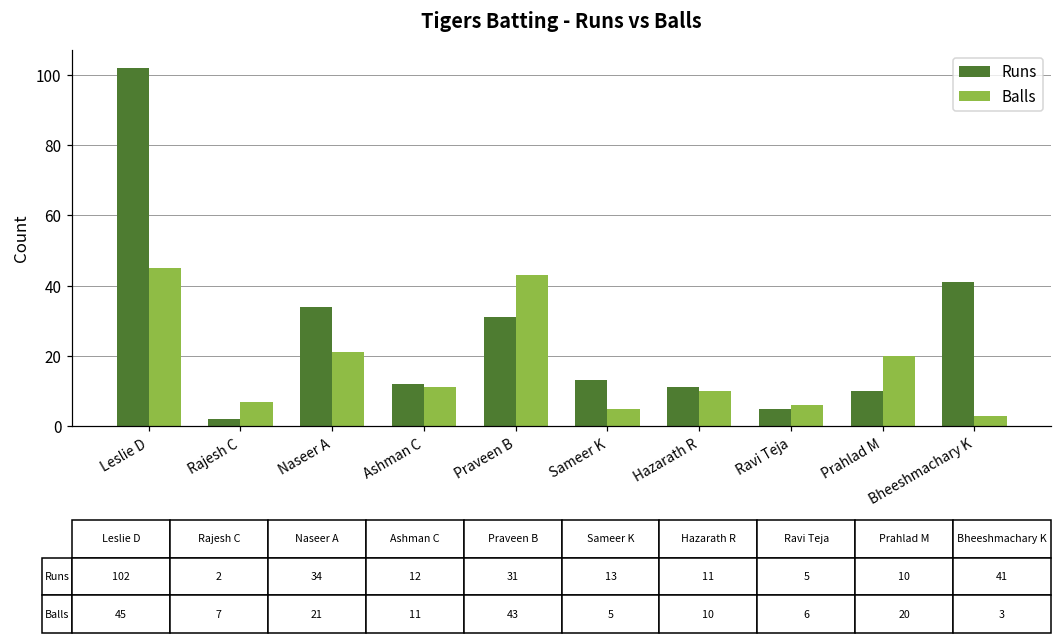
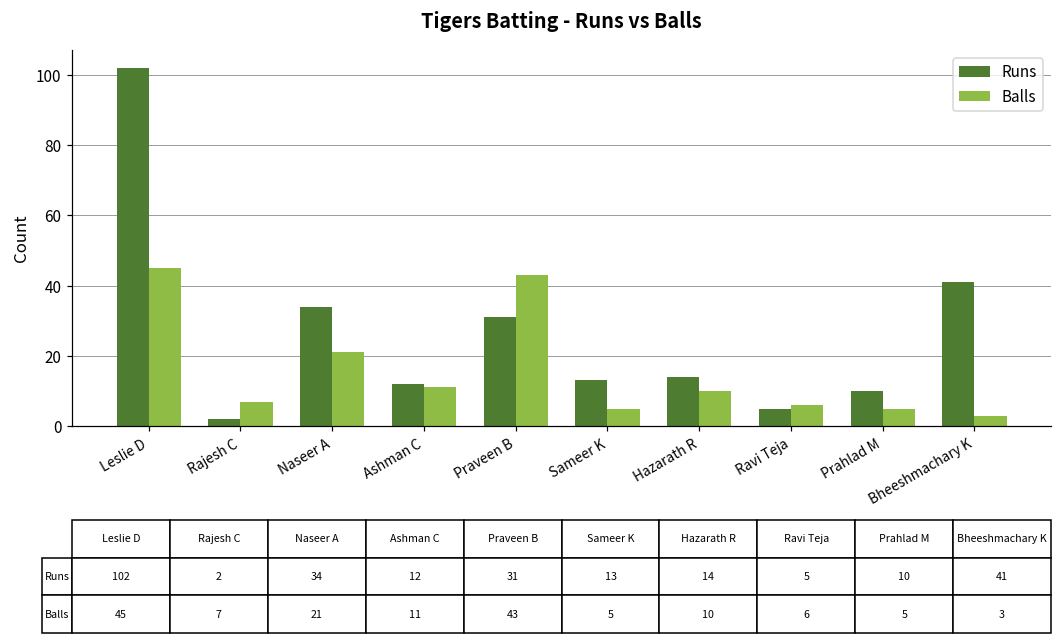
  {
    "Runs": {
-     "Hazarath R": 11
+     "Hazarath R": 14
    },
    "Balls": {
-     "Prahlad M": 20
+     "Prahlad M": 5
    }
  }
